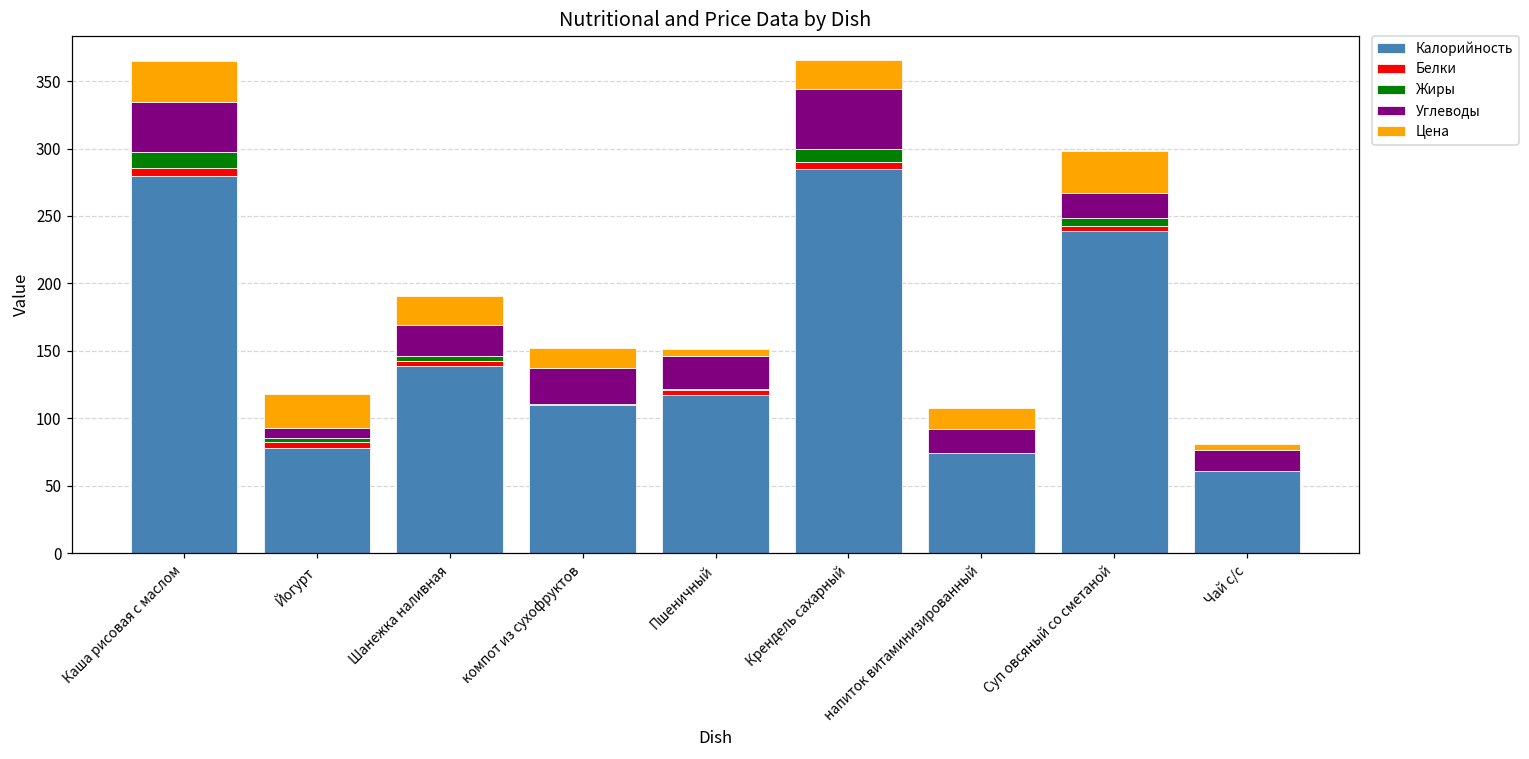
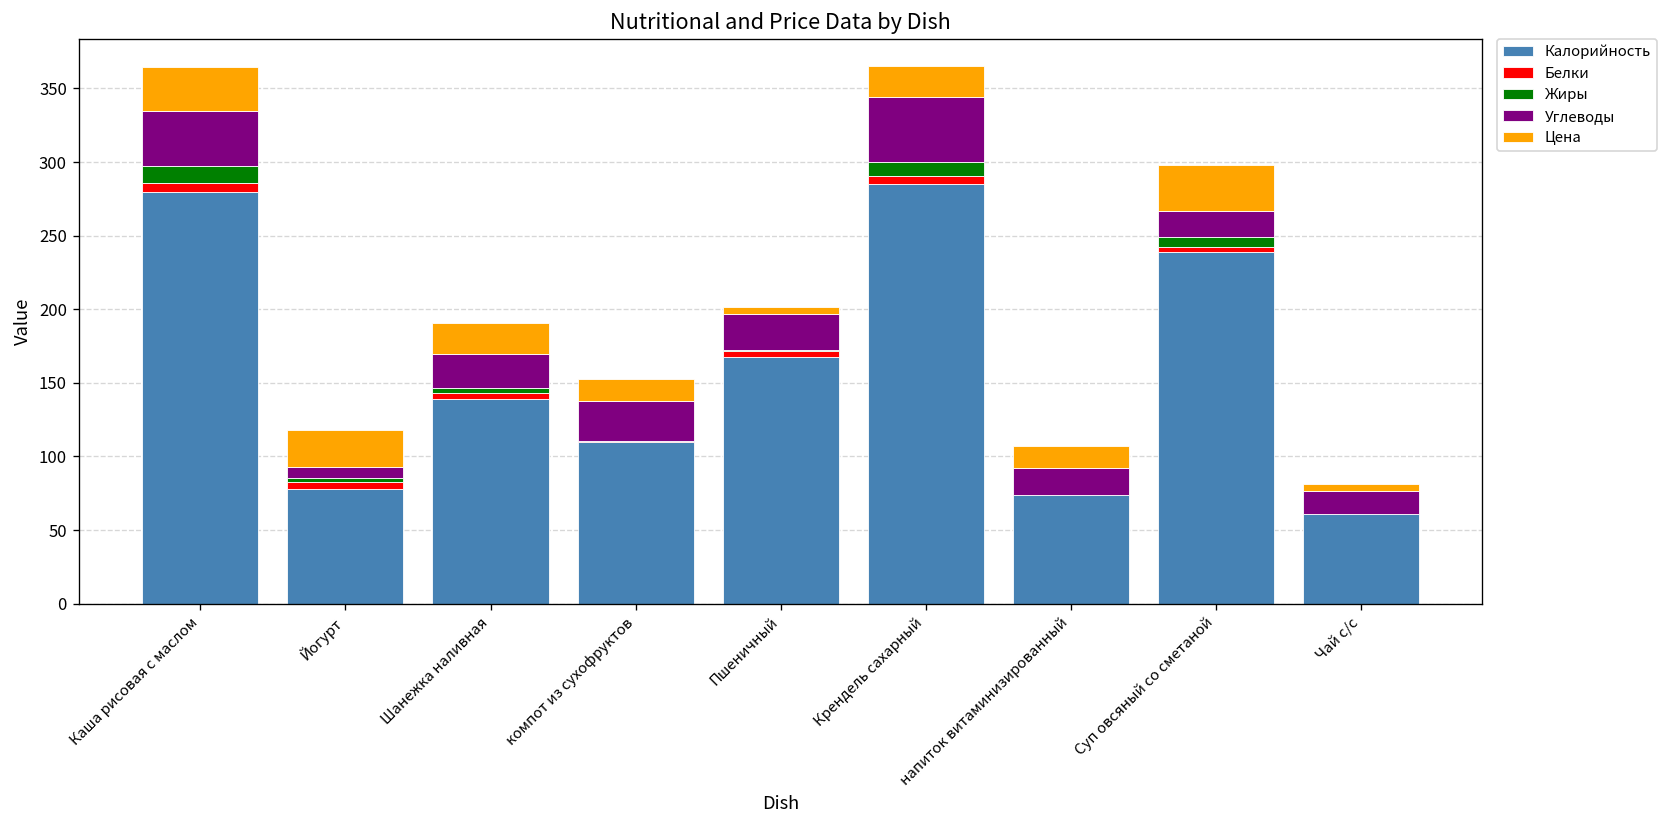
  {
    "Калорийность": {
      "Каша рисовая с маслом": 279,
      "Йогурт": 78,
      "Шанежка наливная": 139,
      "компот из сухофруктов": 110,
-     "Пшеничный": 118,
+     "Пшеничный": 168,
      "Крендель сахарный": 285,
      "напиток витаминизированный": 74,
      "Суп овсяный со сметаной": 239,
      "Чай с/с": 61
    },
    "Белки": {
      "Каша рисовая с маслом": 6,
      "Йогурт": 5,
      "Шанежка наливная": 4,
      "Пшеничный": 4,
      "Крендель сахарный": 5,
      "напиток витаминизированный": 0,
      "Суп овсяный со сметаной": 4
    },
    "Жиры": {
      "Каша рисовая с маслом": 12,
      "Йогурт": 3,
      "Шанежка наливная": 3,
      "компот из сухофруктов": 0,
      "Крендель сахарный": 10,
      "напиток витаминизированный": 0,
      "Суп овсяный со сметаной": 6,
      "Чай с/с": 0
    },
    "Углеводы": {
      "Каша рисовая с маслом": 37,
      "Йогурт": 8,
      "Шанежка наливная": 23,
      "компот из сухофруктов": 27,
      "Пшеничный": 25,
      "Крендель сахарный": 44,
      "напиток витаминизированный": 18,
      "Суп овсяный со сметаной": 18,
      "Чай с/с": 15
    },
    "Цена": {
      "Каша рисовая с маслом": 30,
      "Йогурт": 25,
      "Шанежка наливная": 21,
      "компот из сухофруктов": 15,
      "Пшеничный": 5,
      "Крендель сахарный": 21,
      "напиток витаминизированный": 15,
      "Суп овсяный со сметаной": 31,
      "Чай с/с": 5
    }
  }
